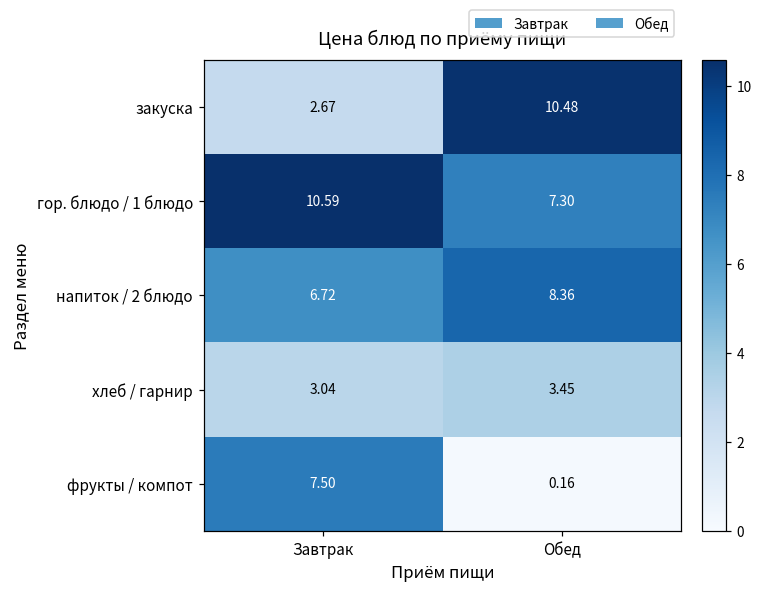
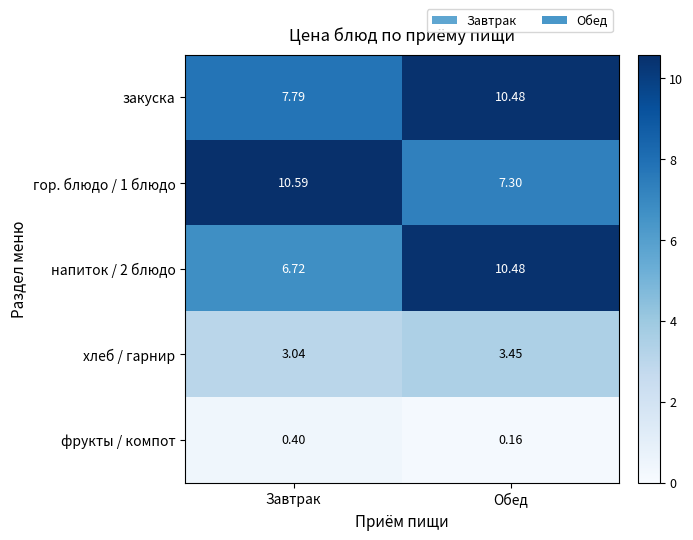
  {
    "закуска": {
-     "Завтрак": 2.67,
+     "Завтрак": 7.79,
      "Обед": 10.48
    },
    "гор. блюдо / 1 блюдо": {
      "Завтрак": 10.59,
      "Обед": 7.30
    },
    "напиток / 2 блюдо": {
      "Завтрак": 6.72,
-     "Обед": 8.36
+     "Обед": 10.48
    },
    "хлеб / гарнир": {
      "Завтрак": 3.04,
      "Обед": 3.45
    },
    "фрукты / компот": {
-     "Завтрак": 7.50,
+     "Завтрак": 0.40,
      "Обед": 0.16
    }
  }
